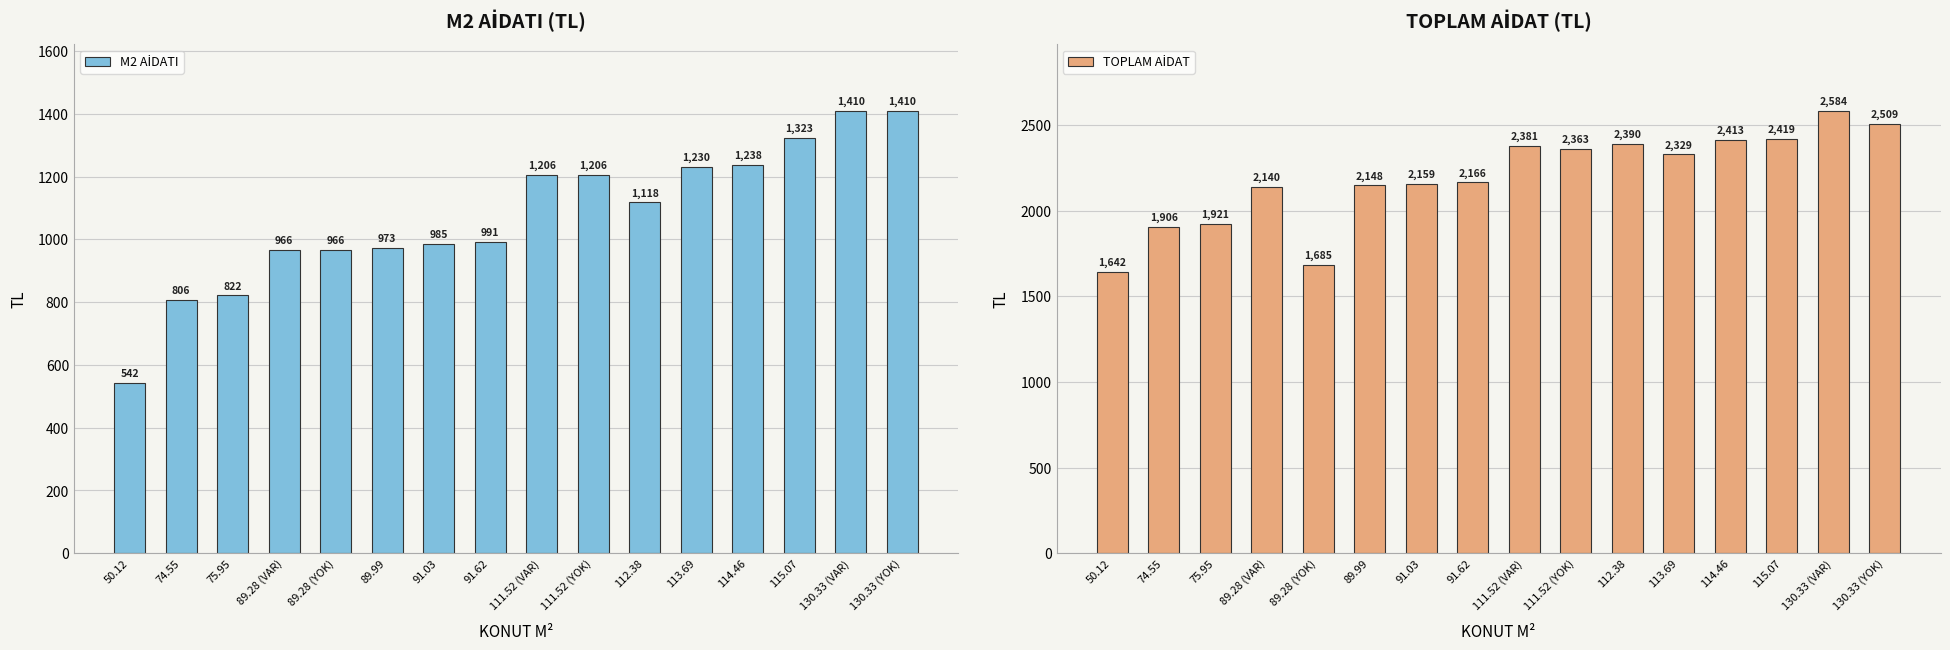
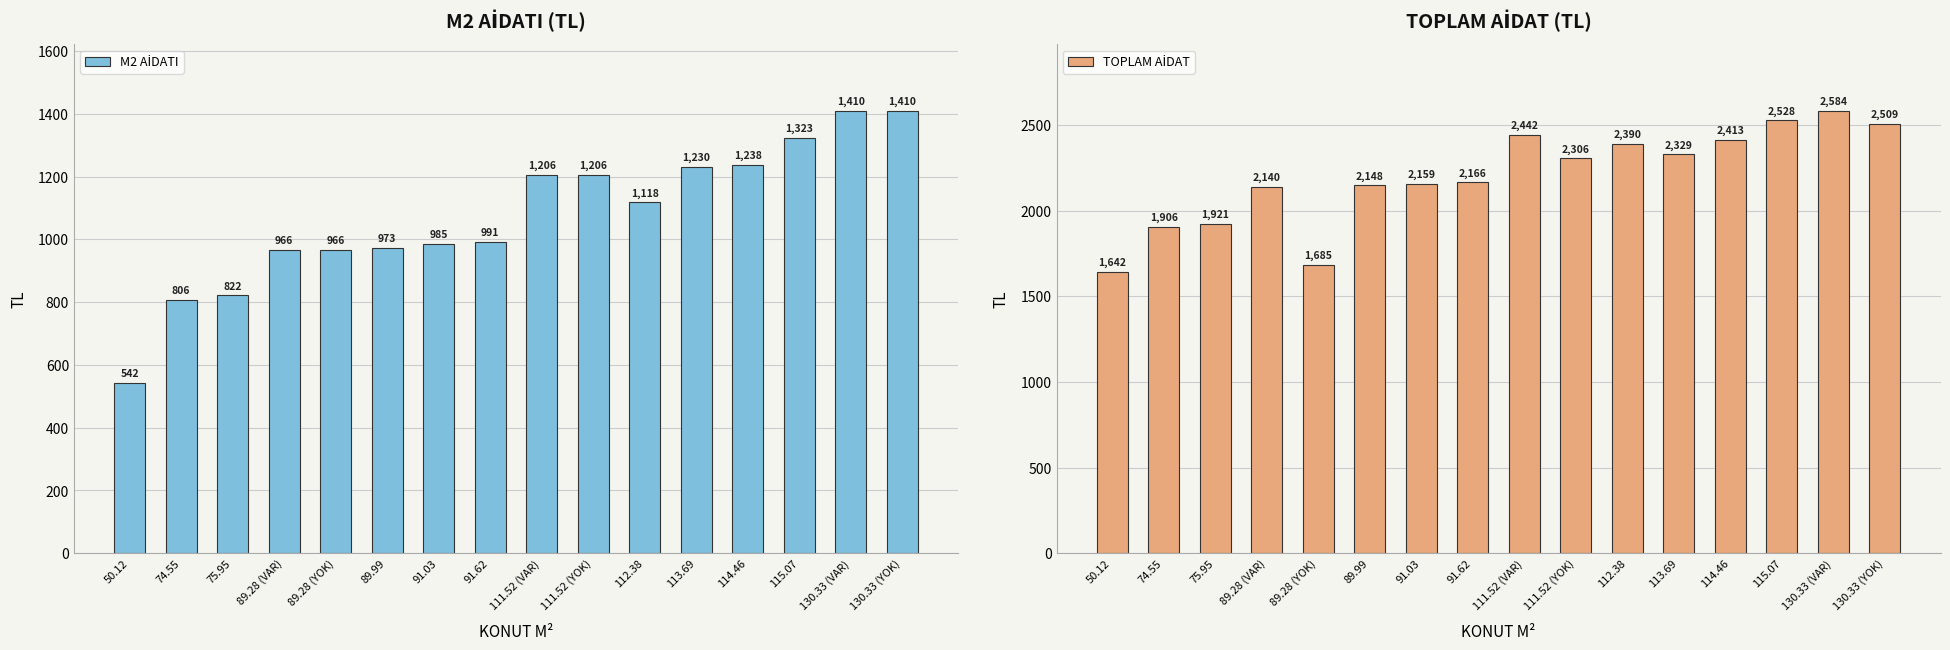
  {
    "M2 AİDATI (TL)": {
      "50.12": "542",
      "74.55": "806",
      "75.95": "822",
      "89.28 (VAR)": "966",
      "89.28 (YOK)": "966",
      "89.99": "973",
      "91.03": "985",
      "91.62": "991",
      "111.52 (VAR)": "1,206",
      "111.52 (YOK)": "1,206",
      "112.38": "1,118",
      "113.69": "1,230",
      "114.46": "1,238",
      "115.07": "1,323",
      "130.33 (VAR)": "1,410",
      "130.33 (YOK)": "1,410"
    },
    "TOPLAM AİDAT (TL)": {
      "50.12": "1,642",
      "74.55": "1,906",
      "75.95": "1,921",
      "89.28 (VAR)": "2,140",
      "89.28 (YOK)": "1,685",
      "89.99": "2,148",
      "91.03": "2,159",
      "91.62": "2,166",
-     "111.52 (VAR)": "2,381",
-     "111.52 (YOK)": "2,363",
+     "111.52 (VAR)": "2,442",
+     "111.52 (YOK)": "2,306",
      "112.38": "2,390",
      "113.69": "2,329",
      "114.46": "2,413",
-     "115.07": "2,419",
+     "115.07": "2,528",
      "130.33 (VAR)": "2,584",
      "130.33 (YOK)": "2,509"
    }
  }
